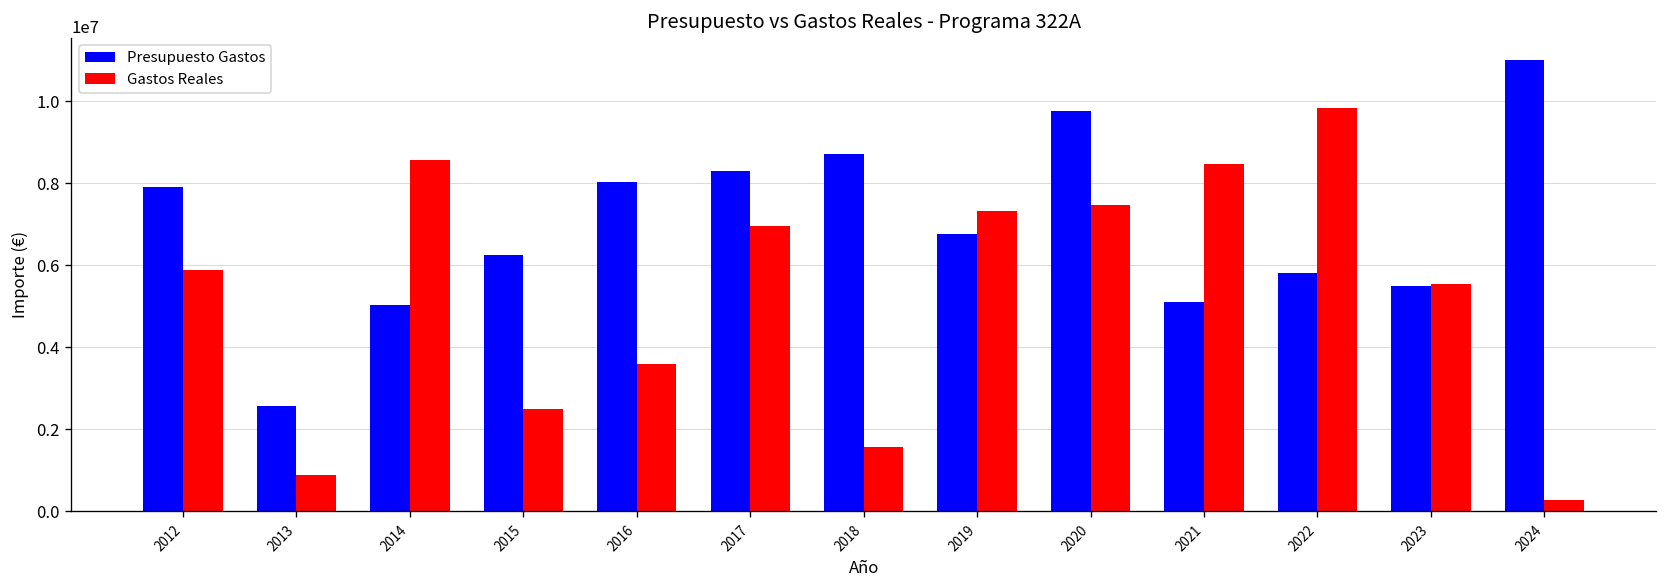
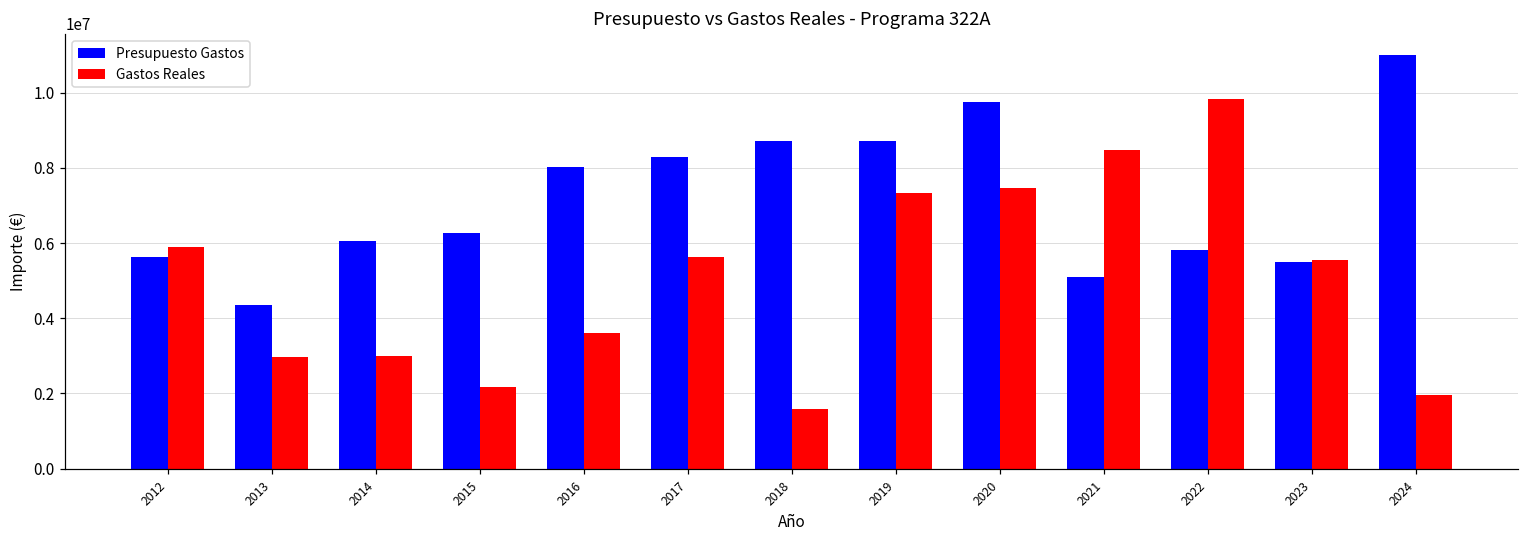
  {
    "Presupuesto Gastos": {
-     "2012": 7900000,
-     "2013": 2600000,
-     "2014": 5000000,
+     "2012": 5600000,
+     "2013": 4300000,
+     "2014": 6000000,
      "2015": 6300000,
      "2016": 8000000,
      "2017": 8300000,
      "2018": 8700000,
-     "2019": 6700000,
+     "2019": 8700000,
      "2020": 9800000,
      "2021": 5100000,
      "2022": 5800000,
      "2023": 5500000,
      "2024": 11000000
    },
    "Gastos Reales": {
      "2012": 5900000,
-     "2013": 900000,
-     "2014": 8600000,
-     "2015": 2500000,
+     "2013": 3000000,
+     "2014": 3000000,
+     "2015": 2200000,
      "2016": 3600000,
-     "2017": 7000000,
+     "2017": 5600000,
      "2018": 1600000,
      "2019": 7300000,
      "2020": 7500000,
      "2021": 8500000,
      "2022": 9800000,
      "2023": 5500000,
-     "2024": 300000
+     "2024": 2000000
    }
  }
